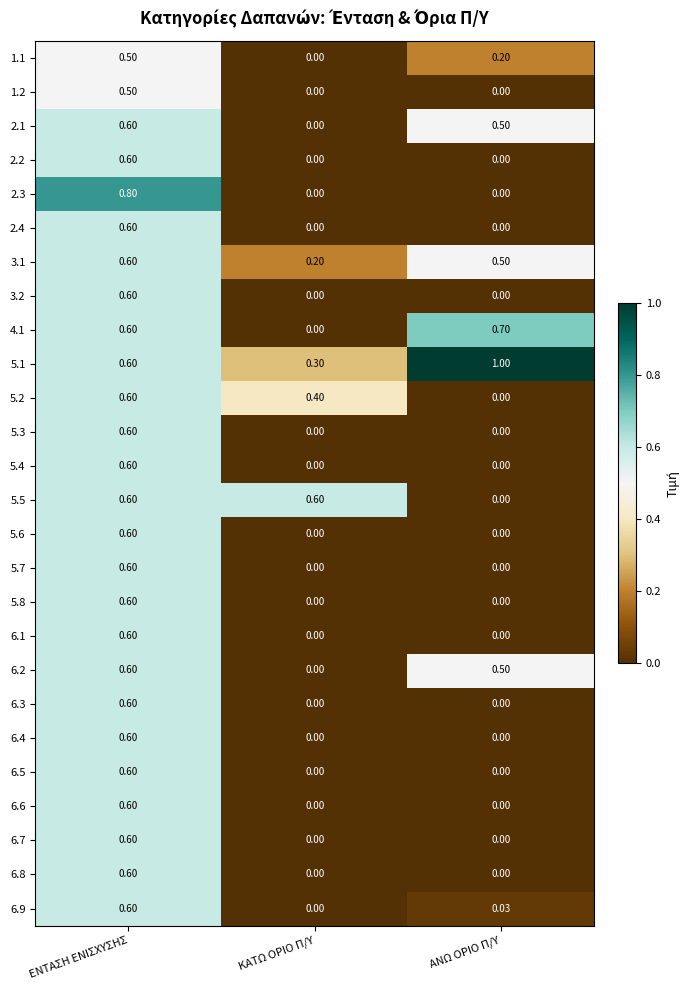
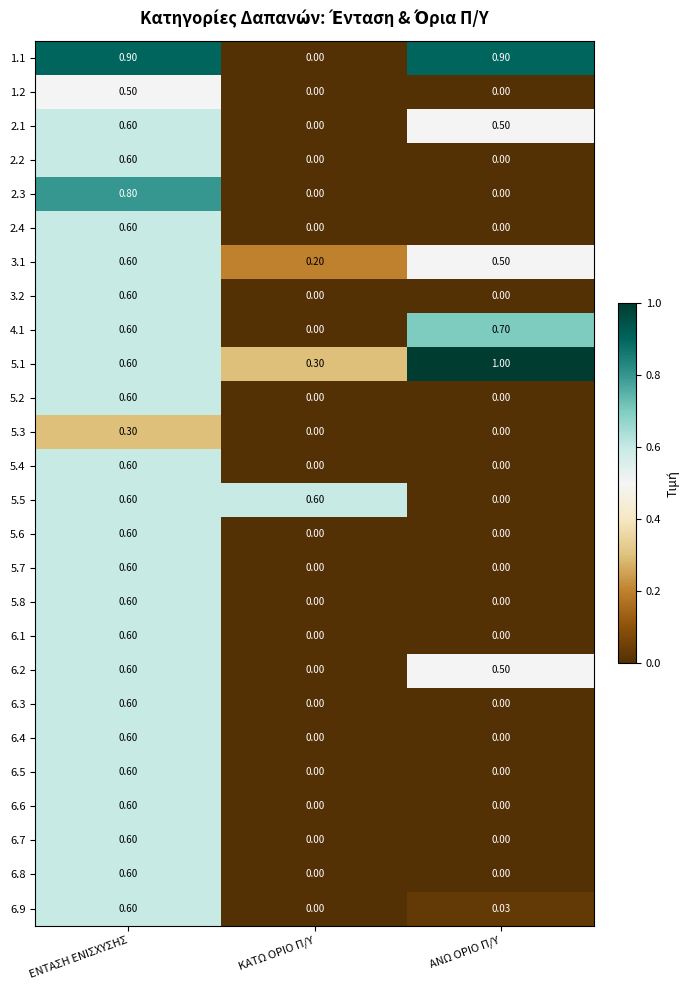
  {
    "1.1": {
-     "ΕΝΤΑΣΗ ΕΝΙΣΧΥΣΗΣ": 0.50,
+     "ΕΝΤΑΣΗ ΕΝΙΣΧΥΣΗΣ": 0.90,
      "ΚΑΤΩ ΟΡΙΟ Π/Υ": 0.00,
-     "ΑΝΩ ΟΡΙΟ Π/Υ": 0.20
+     "ΑΝΩ ΟΡΙΟ Π/Υ": 0.90
    },
    "1.2": {
      "ΕΝΤΑΣΗ ΕΝΙΣΧΥΣΗΣ": 0.50,
      "ΚΑΤΩ ΟΡΙΟ Π/Υ": 0.00,
      "ΑΝΩ ΟΡΙΟ Π/Υ": 0.00
    },
    "2.1": {
      "ΕΝΤΑΣΗ ΕΝΙΣΧΥΣΗΣ": 0.60,
      "ΚΑΤΩ ΟΡΙΟ Π/Υ": 0.00,
      "ΑΝΩ ΟΡΙΟ Π/Υ": 0.50
    },
    "2.2": {
      "ΕΝΤΑΣΗ ΕΝΙΣΧΥΣΗΣ": 0.60,
      "ΚΑΤΩ ΟΡΙΟ Π/Υ": 0.00,
      "ΑΝΩ ΟΡΙΟ Π/Υ": 0.00
    },
    "2.3": {
      "ΕΝΤΑΣΗ ΕΝΙΣΧΥΣΗΣ": 0.80,
      "ΚΑΤΩ ΟΡΙΟ Π/Υ": 0.00,
      "ΑΝΩ ΟΡΙΟ Π/Υ": 0.00
    },
    "2.4": {
      "ΕΝΤΑΣΗ ΕΝΙΣΧΥΣΗΣ": 0.60,
      "ΚΑΤΩ ΟΡΙΟ Π/Υ": 0.00,
      "ΑΝΩ ΟΡΙΟ Π/Υ": 0.00
    },
    "3.1": {
      "ΕΝΤΑΣΗ ΕΝΙΣΧΥΣΗΣ": 0.60,
      "ΚΑΤΩ ΟΡΙΟ Π/Υ": 0.20,
      "ΑΝΩ ΟΡΙΟ Π/Υ": 0.50
    },
    "3.2": {
      "ΕΝΤΑΣΗ ΕΝΙΣΧΥΣΗΣ": 0.60,
      "ΚΑΤΩ ΟΡΙΟ Π/Υ": 0.00,
      "ΑΝΩ ΟΡΙΟ Π/Υ": 0.00
    },
    "4.1": {
      "ΕΝΤΑΣΗ ΕΝΙΣΧΥΣΗΣ": 0.60,
      "ΚΑΤΩ ΟΡΙΟ Π/Υ": 0.00,
      "ΑΝΩ ΟΡΙΟ Π/Υ": 0.70
    },
    "5.1": {
      "ΕΝΤΑΣΗ ΕΝΙΣΧΥΣΗΣ": 0.60,
      "ΚΑΤΩ ΟΡΙΟ Π/Υ": 0.30,
      "ΑΝΩ ΟΡΙΟ Π/Υ": 1.00
    },
    "5.2": {
      "ΕΝΤΑΣΗ ΕΝΙΣΧΥΣΗΣ": 0.60,
-     "ΚΑΤΩ ΟΡΙΟ Π/Υ": 0.40,
+     "ΚΑΤΩ ΟΡΙΟ Π/Υ": 0.00,
      "ΑΝΩ ΟΡΙΟ Π/Υ": 0.00
    },
    "5.3": {
-     "ΕΝΤΑΣΗ ΕΝΙΣΧΥΣΗΣ": 0.60,
+     "ΕΝΤΑΣΗ ΕΝΙΣΧΥΣΗΣ": 0.30,
      "ΚΑΤΩ ΟΡΙΟ Π/Υ": 0.00,
      "ΑΝΩ ΟΡΙΟ Π/Υ": 0.00
    },
    "5.4": {
      "ΕΝΤΑΣΗ ΕΝΙΣΧΥΣΗΣ": 0.60,
      "ΚΑΤΩ ΟΡΙΟ Π/Υ": 0.00,
      "ΑΝΩ ΟΡΙΟ Π/Υ": 0.00
    },
    "5.5": {
      "ΕΝΤΑΣΗ ΕΝΙΣΧΥΣΗΣ": 0.60,
      "ΚΑΤΩ ΟΡΙΟ Π/Υ": 0.60,
      "ΑΝΩ ΟΡΙΟ Π/Υ": 0.00
    },
    "5.6": {
      "ΕΝΤΑΣΗ ΕΝΙΣΧΥΣΗΣ": 0.60,
      "ΚΑΤΩ ΟΡΙΟ Π/Υ": 0.00,
      "ΑΝΩ ΟΡΙΟ Π/Υ": 0.00
    },
    "5.7": {
      "ΕΝΤΑΣΗ ΕΝΙΣΧΥΣΗΣ": 0.60,
      "ΚΑΤΩ ΟΡΙΟ Π/Υ": 0.00,
      "ΑΝΩ ΟΡΙΟ Π/Υ": 0.00
    },
    "5.8": {
      "ΕΝΤΑΣΗ ΕΝΙΣΧΥΣΗΣ": 0.60,
      "ΚΑΤΩ ΟΡΙΟ Π/Υ": 0.00,
      "ΑΝΩ ΟΡΙΟ Π/Υ": 0.00
    },
    "6.1": {
      "ΕΝΤΑΣΗ ΕΝΙΣΧΥΣΗΣ": 0.60,
      "ΚΑΤΩ ΟΡΙΟ Π/Υ": 0.00,
      "ΑΝΩ ΟΡΙΟ Π/Υ": 0.00
    },
    "6.2": {
      "ΕΝΤΑΣΗ ΕΝΙΣΧΥΣΗΣ": 0.60,
      "ΚΑΤΩ ΟΡΙΟ Π/Υ": 0.00,
      "ΑΝΩ ΟΡΙΟ Π/Υ": 0.50
    },
    "6.3": {
      "ΕΝΤΑΣΗ ΕΝΙΣΧΥΣΗΣ": 0.60,
      "ΚΑΤΩ ΟΡΙΟ Π/Υ": 0.00,
      "ΑΝΩ ΟΡΙΟ Π/Υ": 0.00
    },
    "6.4": {
      "ΕΝΤΑΣΗ ΕΝΙΣΧΥΣΗΣ": 0.60,
      "ΚΑΤΩ ΟΡΙΟ Π/Υ": 0.00,
      "ΑΝΩ ΟΡΙΟ Π/Υ": 0.00
    },
    "6.5": {
      "ΕΝΤΑΣΗ ΕΝΙΣΧΥΣΗΣ": 0.60,
      "ΚΑΤΩ ΟΡΙΟ Π/Υ": 0.00,
      "ΑΝΩ ΟΡΙΟ Π/Υ": 0.00
    },
    "6.6": {
      "ΕΝΤΑΣΗ ΕΝΙΣΧΥΣΗΣ": 0.60,
      "ΚΑΤΩ ΟΡΙΟ Π/Υ": 0.00,
      "ΑΝΩ ΟΡΙΟ Π/Υ": 0.00
    },
    "6.7": {
      "ΕΝΤΑΣΗ ΕΝΙΣΧΥΣΗΣ": 0.60,
      "ΚΑΤΩ ΟΡΙΟ Π/Υ": 0.00,
      "ΑΝΩ ΟΡΙΟ Π/Υ": 0.00
    },
    "6.8": {
      "ΕΝΤΑΣΗ ΕΝΙΣΧΥΣΗΣ": 0.60,
      "ΚΑΤΩ ΟΡΙΟ Π/Υ": 0.00,
      "ΑΝΩ ΟΡΙΟ Π/Υ": 0.00
    },
    "6.9": {
      "ΕΝΤΑΣΗ ΕΝΙΣΧΥΣΗΣ": 0.60,
      "ΚΑΤΩ ΟΡΙΟ Π/Υ": 0.00,
      "ΑΝΩ ΟΡΙΟ Π/Υ": 0.03
    }
  }
